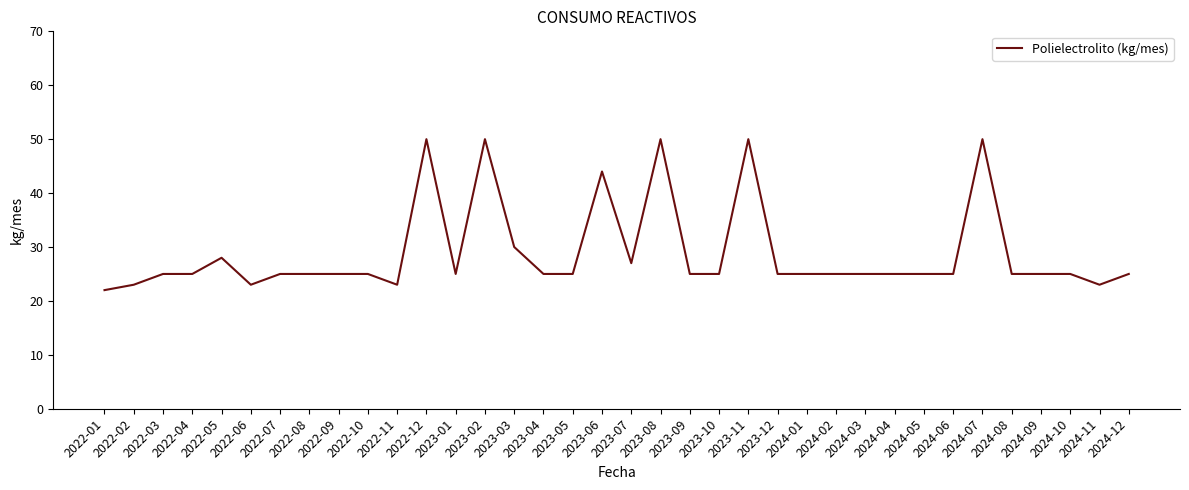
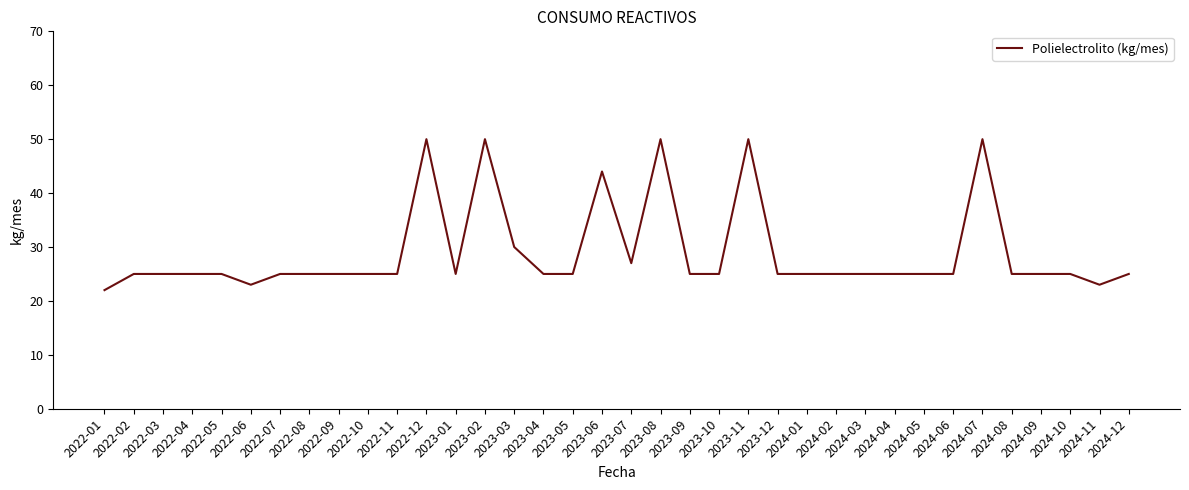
  {
    "2022-01": 22,
-   "2022-02": 23,
+   "2022-02": 25,
    "2022-03": 25,
    "2022-04": 25,
-   "2022-05": 28,
+   "2022-05": 25,
    "2022-06": 23,
    "2022-07": 25,
    "2022-08": 25,
    "2022-09": 25,
    "2022-10": 25,
-   "2022-11": 23,
+   "2022-11": 25,
    "2022-12": 50,
    "2023-01": 25,
    "2023-02": 50,
    "2023-03": 30,
    "2023-04": 25,
    "2023-05": 25,
    "2023-06": 44,
    "2023-07": 27,
    "2023-08": 50,
    "2023-09": 25,
    "2023-10": 25,
    "2023-11": 50,
    "2023-12": 25,
    "2024-01": 25,
    "2024-02": 25,
    "2024-03": 25,
    "2024-04": 25,
    "2024-05": 25,
    "2024-06": 25,
    "2024-07": 50,
    "2024-08": 25,
    "2024-09": 25,
    "2024-10": 25,
    "2024-11": 23,
    "2024-12": 25
  }
